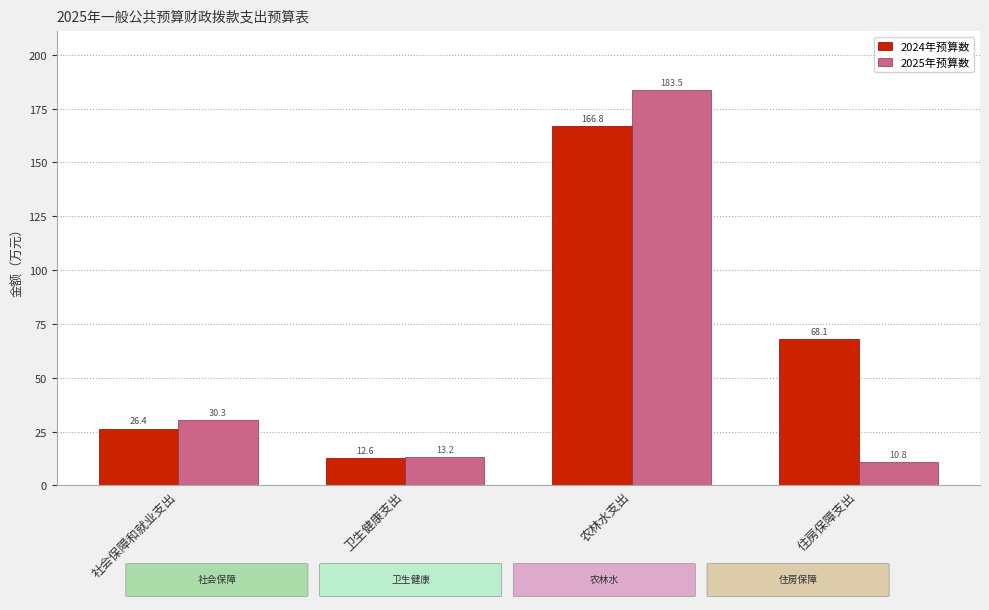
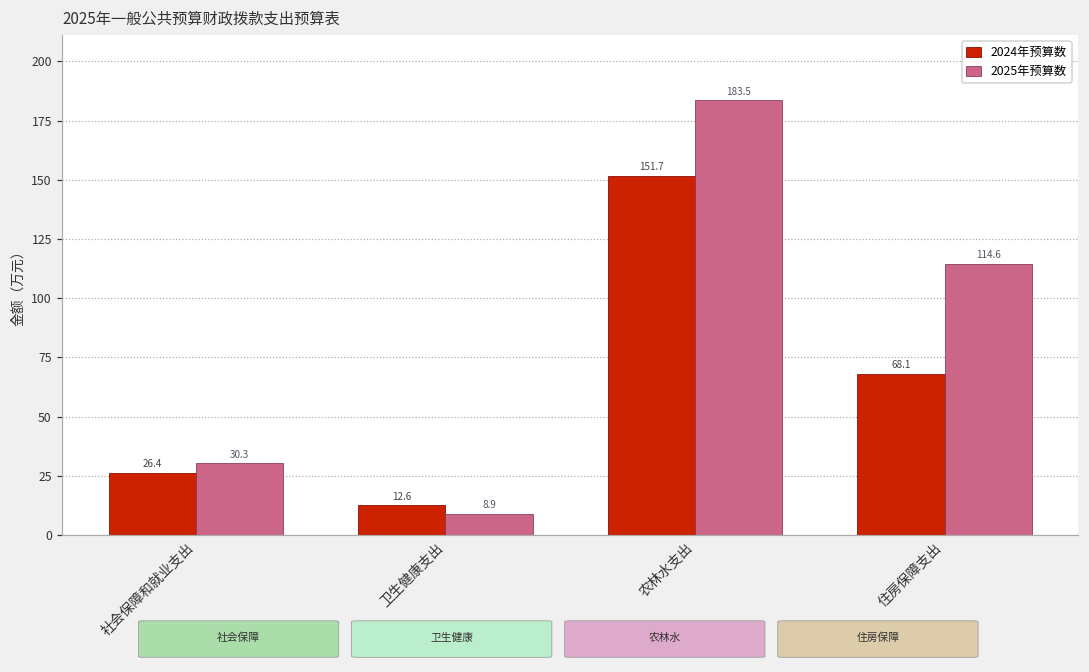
  {
    "2024年预算数": {
      "社会保障和就业支出": 26.4,
      "卫生健康支出": 12.6,
-     "农林水支出": 166.8,
+     "农林水支出": 151.7,
      "住房保障支出": 68.1
    },
    "2025年预算数": {
      "社会保障和就业支出": 30.3,
-     "卫生健康支出": 13.2,
+     "卫生健康支出": 8.9,
      "农林水支出": 183.5,
-     "住房保障支出": 10.8
+     "住房保障支出": 114.6
    }
  }
